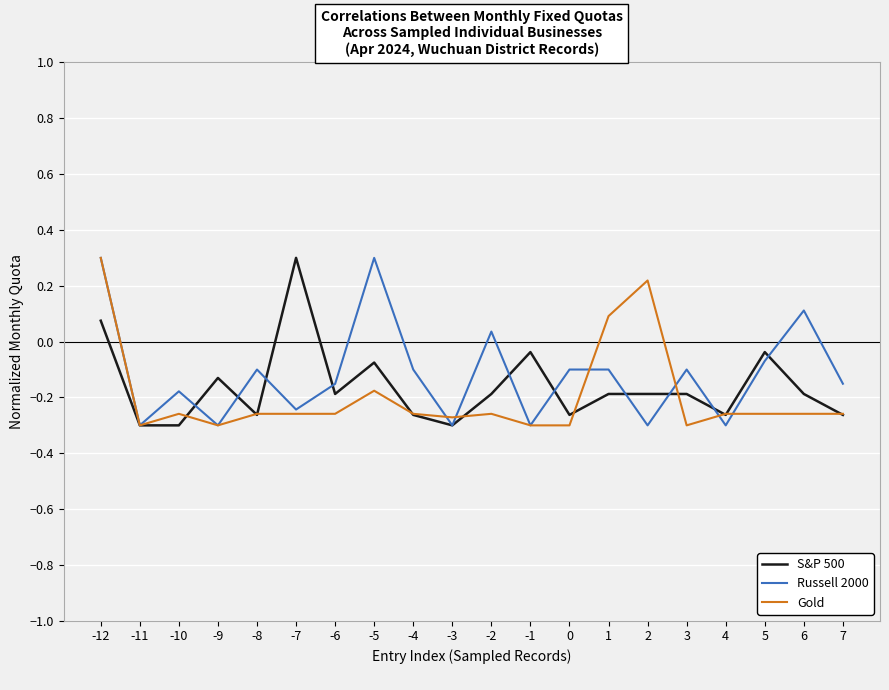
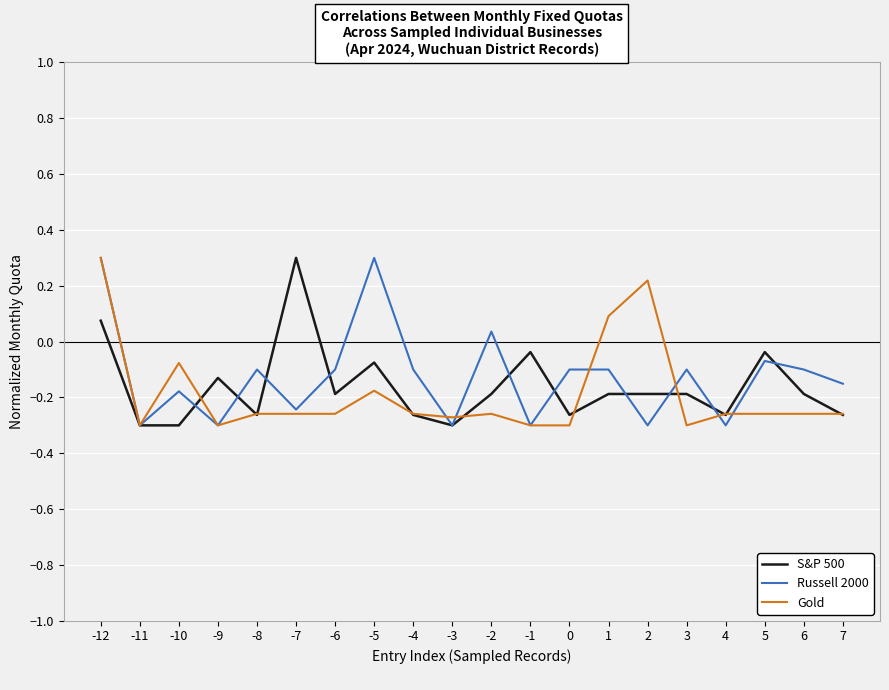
  {
    "S&P 500": {
      "-12": 0.08,
      "-10": -0.30,
      "-9": -0.13,
      "-7": 0.30,
      "-6": -0.19,
      "-5": -0.08,
      "-2": -0.19,
      "-1": -0.04,
      "0": -0.26,
      "1": -0.19,
      "2": -0.19,
      "3": -0.19,
      "5": -0.04,
      "6": -0.19
    },
    "Russell 2000": {
      "-10": -0.18,
      "-8": -0.10,
      "-7": -0.24,
-     "-6": -0.15,
+     "-6": -0.10,
      "-5": 0.30,
      "-4": -0.10,
      "-2": 0.04,
      "0": -0.10,
      "1": -0.10,
      "2": -0.30,
      "3": -0.10,
      "4": -0.30,
      "5": -0.07,
-     "6": 0.11,
+     "6": -0.10,
      "7": -0.15
    },
    "Gold": {
-     "-10": -0.26,
+     "-10": -0.08,
      "-7": -0.26,
      "-6": -0.26,
      "-5": -0.18,
      "-3": -0.27,
      "-2": -0.26,
      "0": -0.30,
      "1": 0.09,
      "2": 0.22,
      "3": -0.30,
      "5": -0.26,
      "6": -0.26
    }
  }
